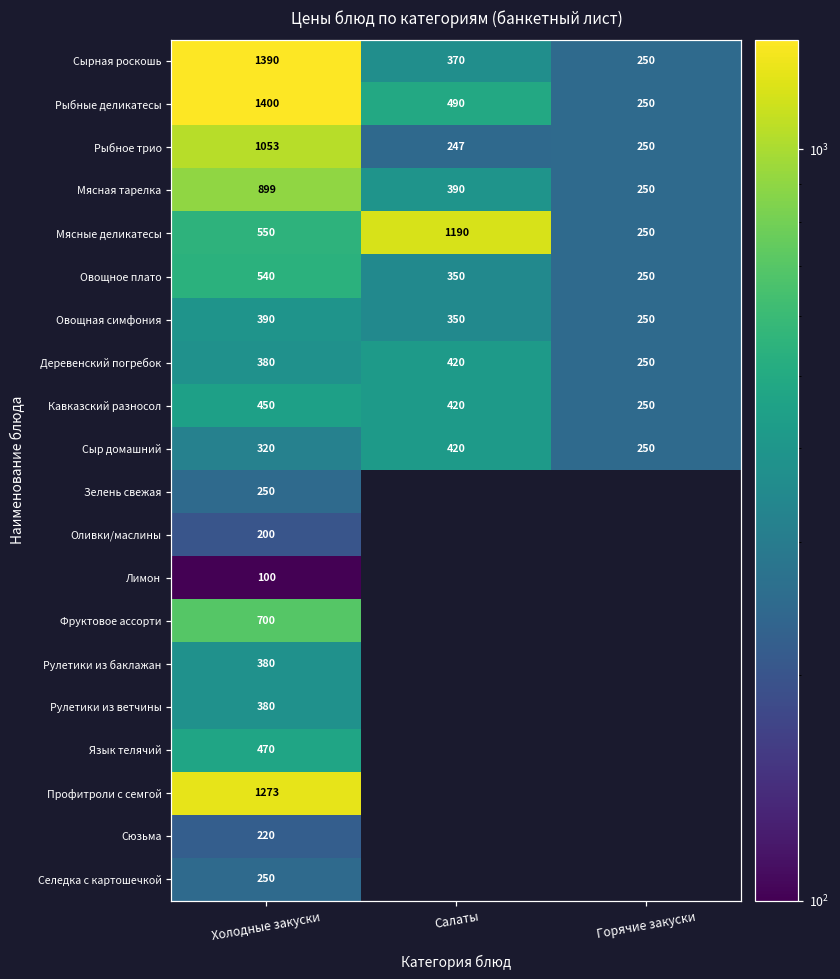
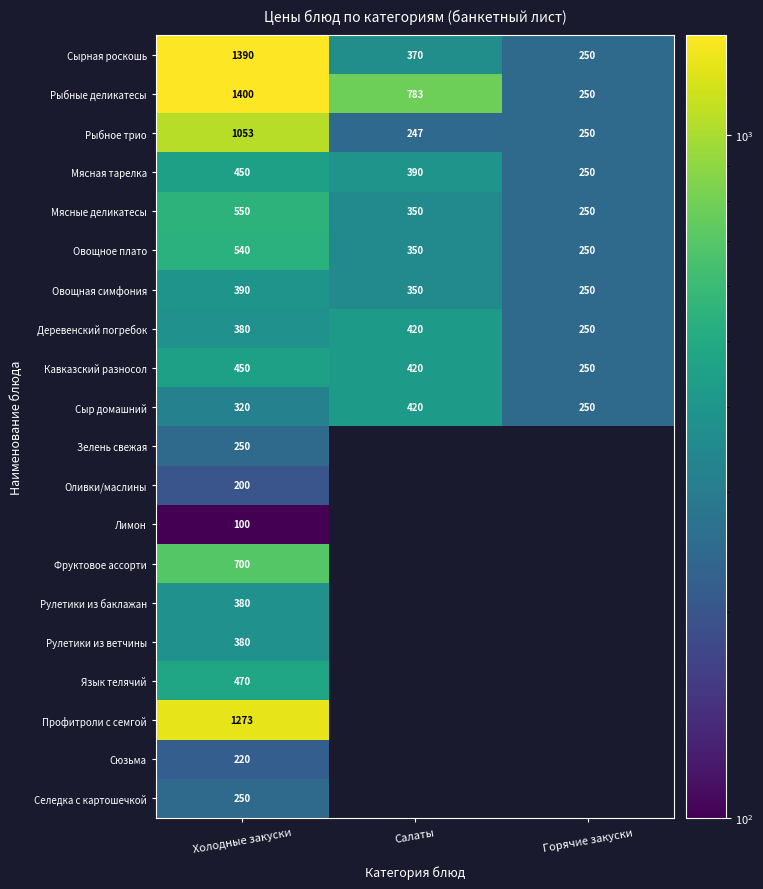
  {
    "Сырная роскошь": {
      "Холодные закуски": 1390,
      "Салаты": 370,
      "Горячие закуски": 250
    },
    "Рыбные деликатесы": {
      "Холодные закуски": 1400,
-     "Салаты": 490,
+     "Салаты": 783,
      "Горячие закуски": 250
    },
    "Рыбное трио": {
      "Холодные закуски": 1053,
      "Салаты": 247,
      "Горячие закуски": 250
    },
    "Мясная тарелка": {
-     "Холодные закуски": 899,
+     "Холодные закуски": 450,
      "Салаты": 390,
      "Горячие закуски": 250
    },
    "Мясные деликатесы": {
      "Холодные закуски": 550,
-     "Салаты": 1190,
+     "Салаты": 350,
      "Горячие закуски": 250
    },
    "Овощное плато": {
      "Холодные закуски": 540,
      "Салаты": 350,
      "Горячие закуски": 250
    },
    "Овощная симфония": {
      "Холодные закуски": 390,
      "Салаты": 350,
      "Горячие закуски": 250
    },
    "Деревенский погребок": {
      "Холодные закуски": 380,
      "Салаты": 420,
      "Горячие закуски": 250
    },
    "Кавказский разносол": {
      "Холодные закуски": 450,
      "Салаты": 420,
      "Горячие закуски": 250
    },
    "Сыр домашний": {
      "Холодные закуски": 320,
      "Салаты": 420,
      "Горячие закуски": 250
    },
    "Зелень свежая": {
      "Холодные закуски": 250
    },
    "Оливки/маслины": {
      "Холодные закуски": 200
    },
    "Лимон": {
      "Холодные закуски": 100
    },
    "Фруктовое ассорти": {
      "Холодные закуски": 700
    },
    "Рулетики из баклажан": {
      "Холодные закуски": 380
    },
    "Рулетики из ветчины": {
      "Холодные закуски": 380
    },
    "Язык телячий": {
      "Холодные закуски": 470
    },
    "Профитроли с семгой": {
      "Холодные закуски": 1273
    },
    "Сюзьма": {
      "Холодные закуски": 220
    },
    "Селедка с картошечкой": {
      "Холодные закуски": 250
    }
  }
